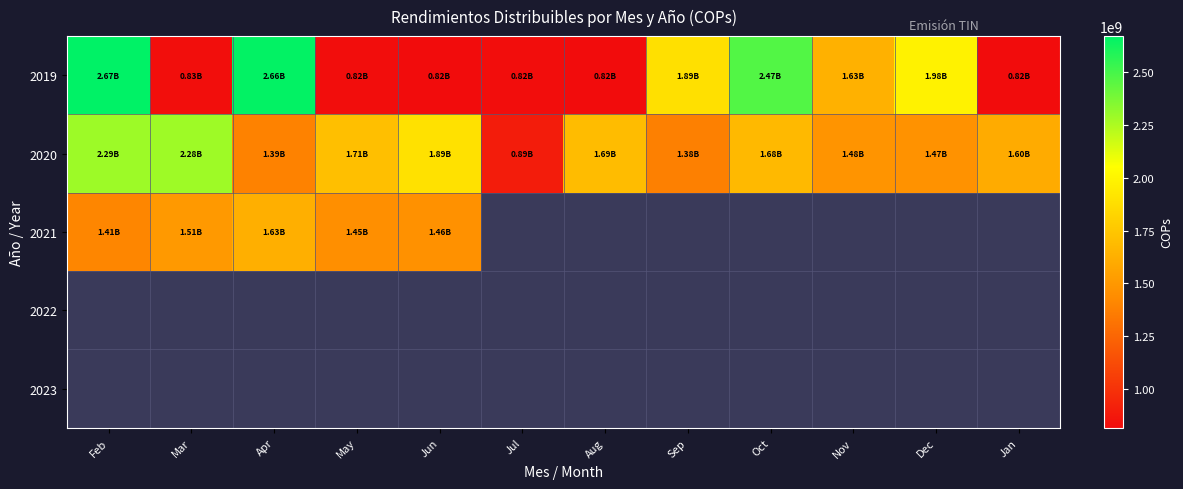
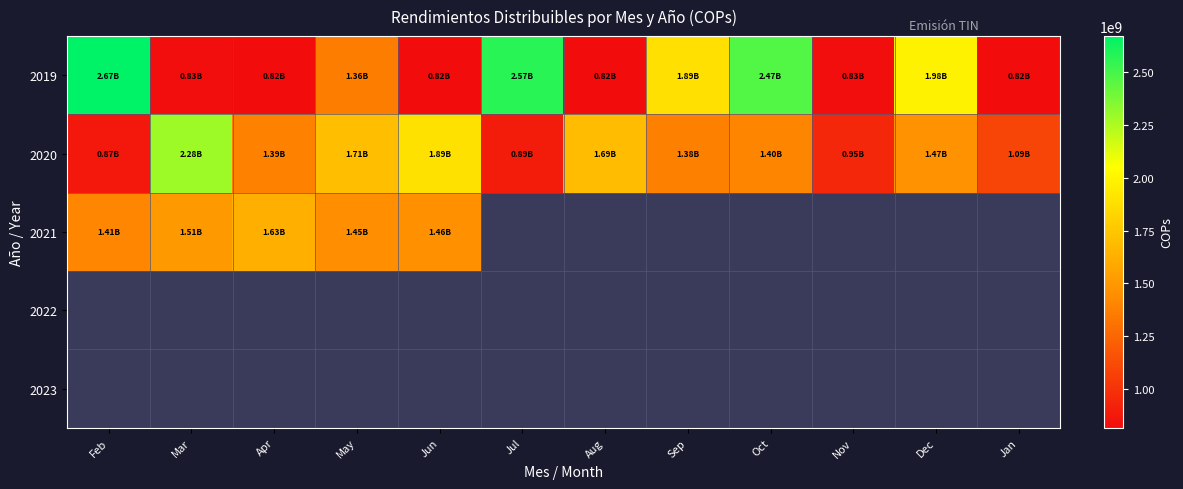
  {
    "2019": {
      "Feb": "2.67B",
      "Mar": "0.83B",
-     "Apr": "2.66B",
-     "May": "0.82B",
+     "Apr": "0.82B",
+     "May": "1.36B",
      "Jun": "0.82B",
-     "Jul": "0.82B",
+     "Jul": "2.57B",
      "Aug": "0.82B",
      "Sep": "1.89B",
      "Oct": "2.47B",
-     "Nov": "1.63B",
+     "Nov": "0.83B",
      "Dec": "1.98B",
      "Jan": "0.82B"
    },
    "2020": {
-     "Feb": "2.29B",
+     "Feb": "0.87B",
      "Mar": "2.28B",
      "Apr": "1.39B",
      "May": "1.71B",
      "Jun": "1.89B",
      "Jul": "0.89B",
      "Aug": "1.69B",
      "Sep": "1.38B",
-     "Oct": "1.68B",
-     "Nov": "1.48B",
+     "Oct": "1.40B",
+     "Nov": "0.95B",
      "Dec": "1.47B",
-     "Jan": "1.60B"
+     "Jan": "1.09B"
    },
    "2021": {
      "Feb": "1.41B",
      "Mar": "1.51B",
      "Apr": "1.63B",
      "May": "1.45B",
      "Jun": "1.46B"
    }
  }
